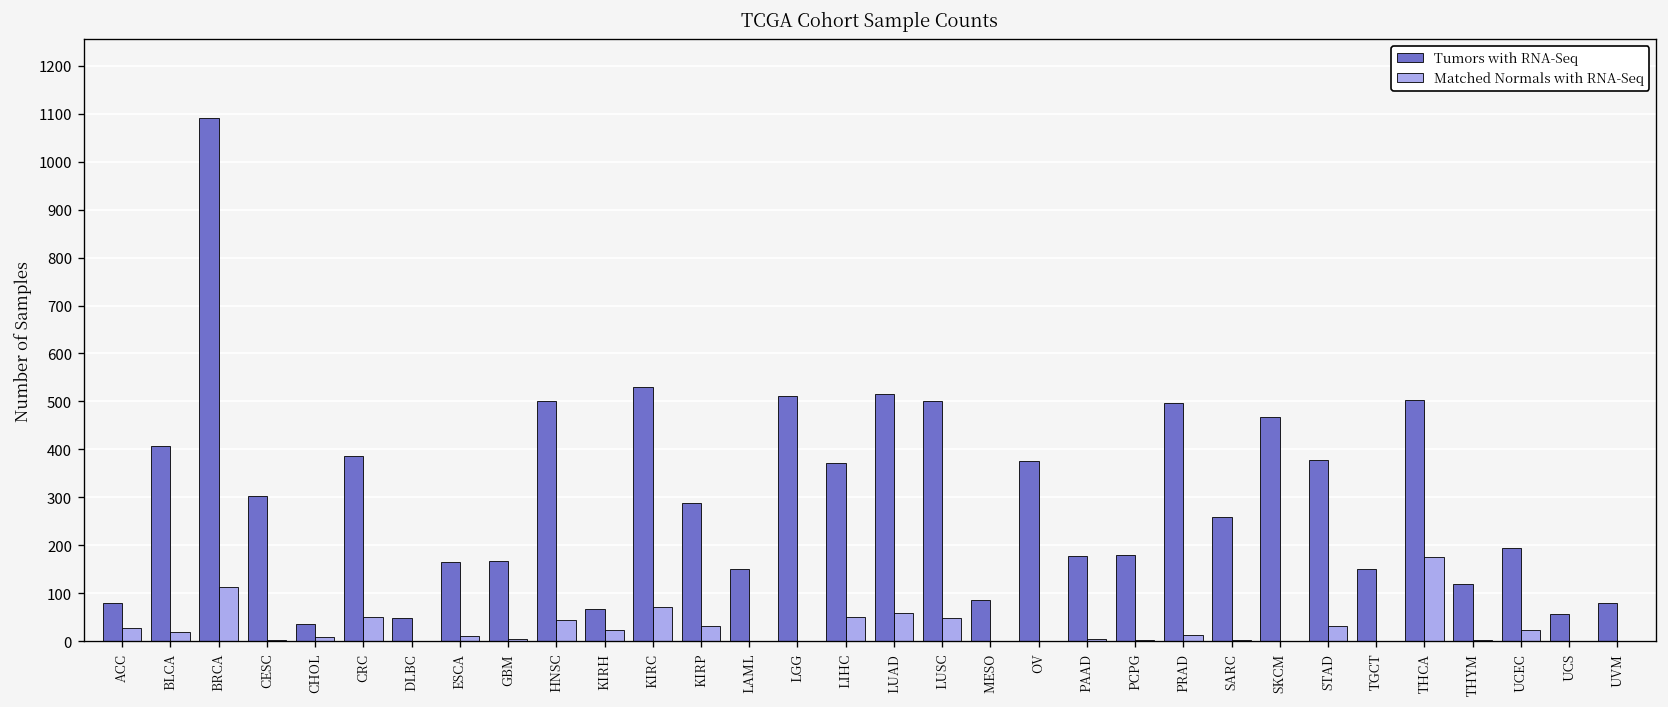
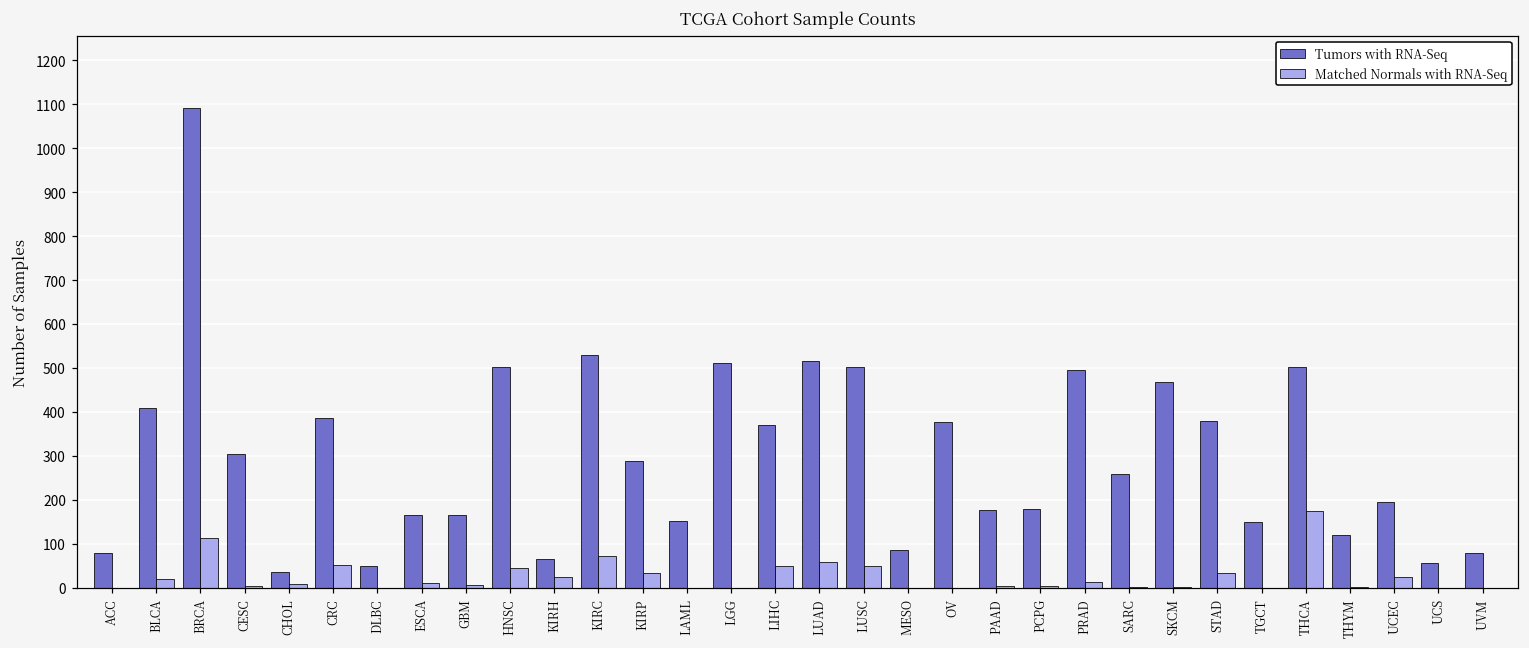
  {
    "Tumors with RNA-Seq": {
      "ACC": 80,
      "BLCA": 410,
      "BRCA": 1090,
      "CESC": 300,
      "CHOL": 40,
      "CRC": 390,
      "DLBC": 50,
      "ESCA": 160,
      "GBM": 170,
      "HNSC": 500,
      "KIRH": 70,
      "KIRC": 530,
      "KIRP": 290,
      "LAML": 150,
      "LGG": 510,
      "LIHC": 370,
      "LUAD": 520,
      "LUSC": 500,
      "MESO": 90,
      "OV": 380,
      "PAAD": 180,
      "PCPG": 180,
      "PRAD": 500,
      "SARC": 260,
      "SKCM": 470,
      "STAD": 380,
      "TGCT": 150,
      "THCA": 500,
      "THYM": 120,
      "UCEC": 190,
      "UCS": 60,
      "UVM": 80
    },
    "Matched Normals with RNA-Seq": {
-     "ACC": 30,
+     "ACC": 0,
      "BLCA": 20,
      "BRCA": 110,
      "CHOL": 10,
      "CRC": 50,
      "DLBC": 0,
      "ESCA": 10,
      "HNSC": 40,
      "KIRH": 20,
      "KIRC": 70,
      "KIRP": 30,
      "LAML": 0,
      "LGG": 0,
      "LIHC": 50,
      "LUAD": 60,
      "LUSC": 50,
      "MESO": 0,
      "OV": 0,
      "PRAD": 10,
      "STAD": 30,
      "TGCT": 0,
      "THCA": 180,
      "UCEC": 20,
      "UCS": 0,
      "UVM": 0
    }
  }
